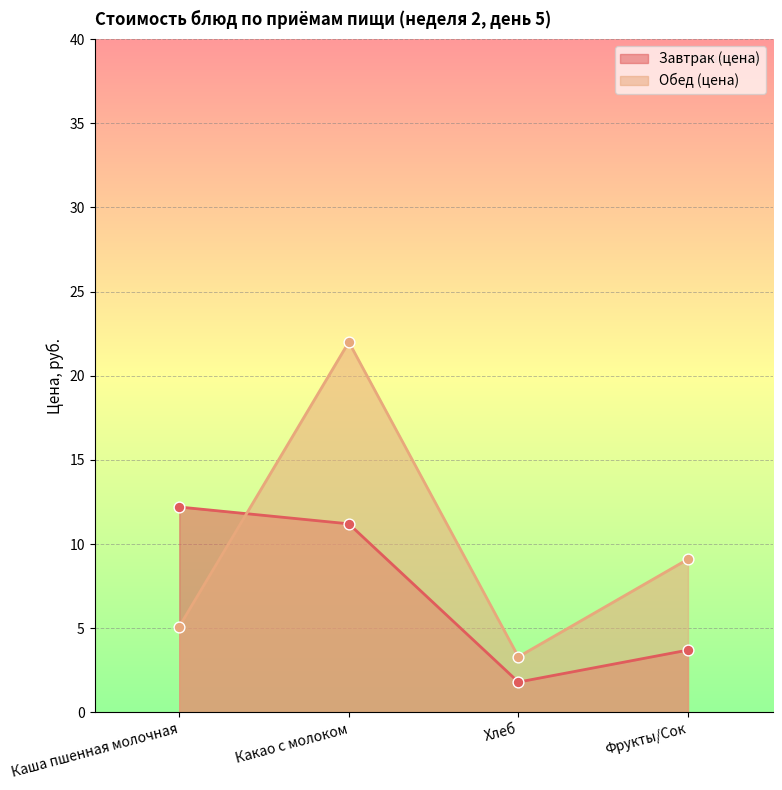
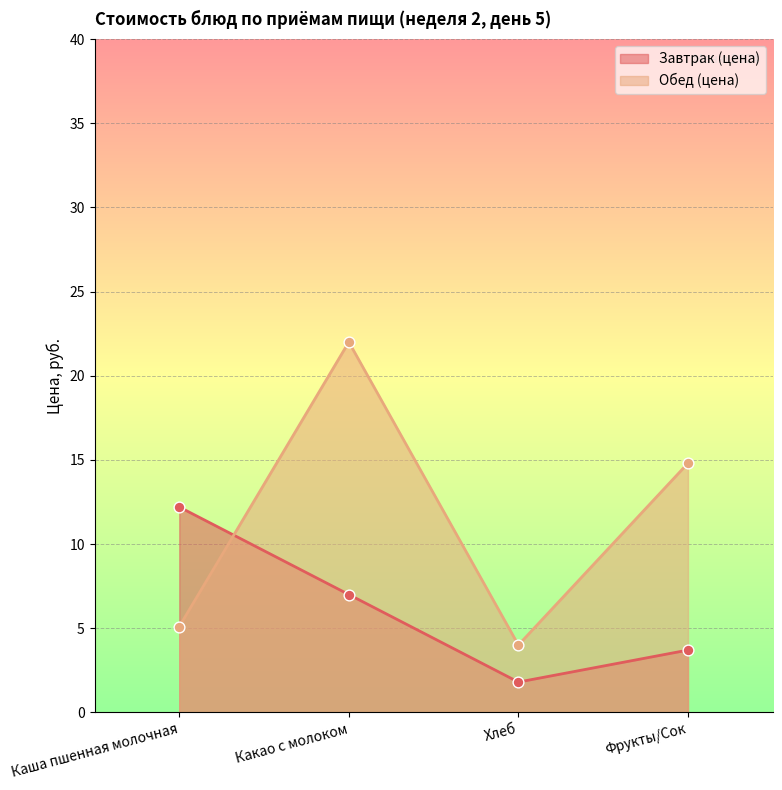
  {
    "Завтрак (цена)": {
      "Каша пшенная молочная": 12.2,
-     "Какао с молоком": 11.2,
+     "Какао с молоком": 7.0,
      "Хлеб": 1.8,
      "Фрукты/Сок": 3.7
    },
    "Обед (цена)": {
      "Каша пшенная молочная": 5.1,
      "Какао с молоком": 22.0,
-     "Хлеб": 3.3,
-     "Фрукты/Сок": 9.1
+     "Хлеб": 4.0,
+     "Фрукты/Сок": 14.8
    }
  }
